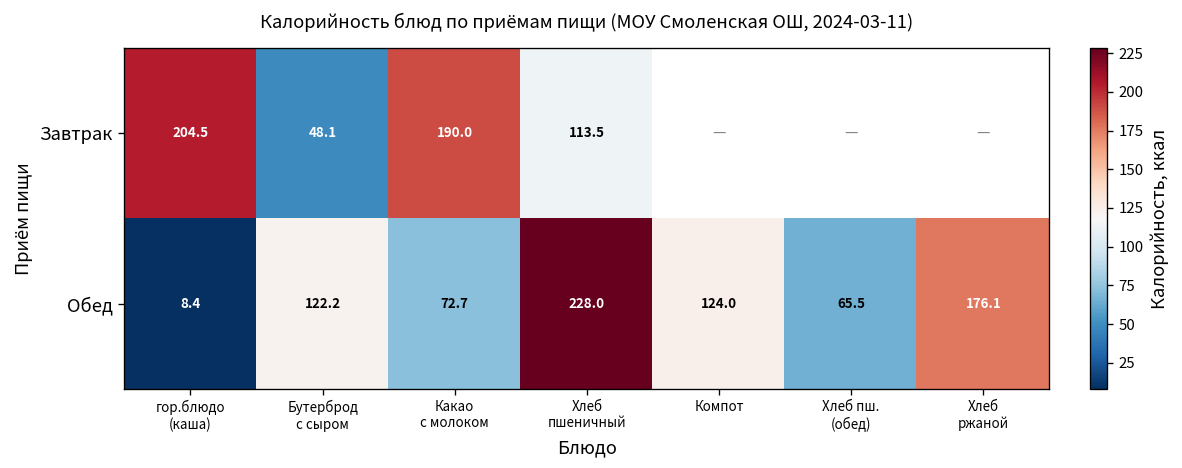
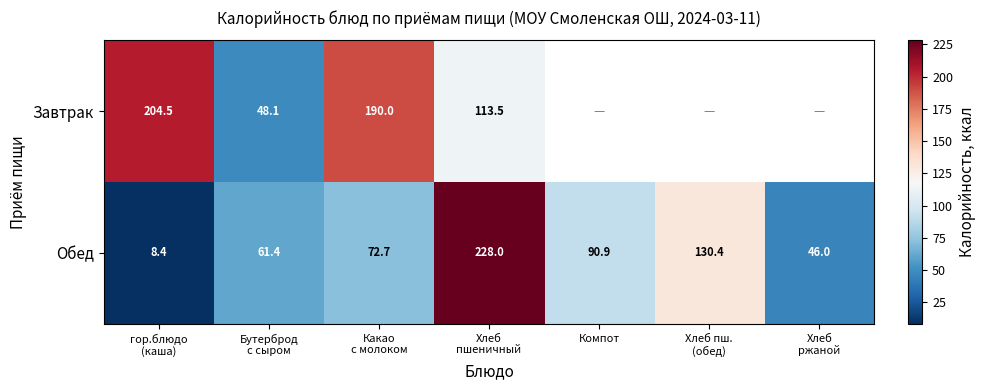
  {
    "Завтрак": {
      "гор.блюдо (каша)": 204.5,
      "Бутерброд с сыром": 48.1,
      "Какао с молоком": 190.0,
      "Хлеб пшеничный": 113.5
    },
    "Обед": {
      "гор.блюдо (каша)": 8.4,
-     "Бутерброд с сыром": 122.2,
+     "Бутерброд с сыром": 61.4,
      "Какао с молоком": 72.7,
      "Хлеб пшеничный": 228.0,
-     "Компот": 124.0,
-     "Хлеб пш. (обед)": 65.5,
-     "Хлеб ржаной": 176.1
+     "Компот": 90.9,
+     "Хлеб пш. (обед)": 130.4,
+     "Хлеб ржаной": 46.0
    }
  }
